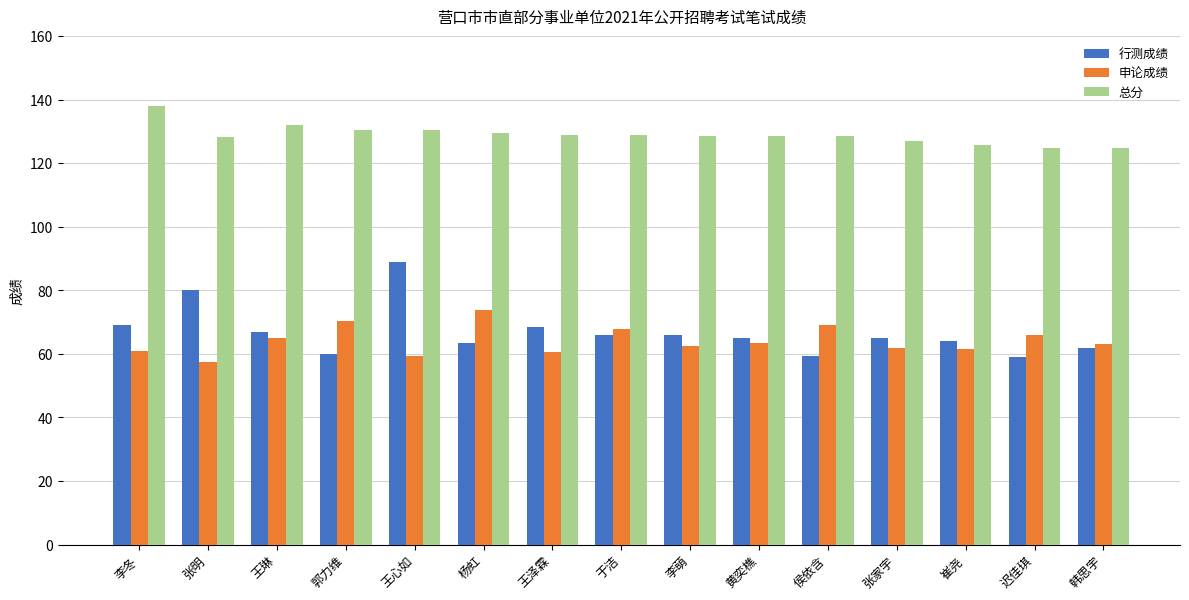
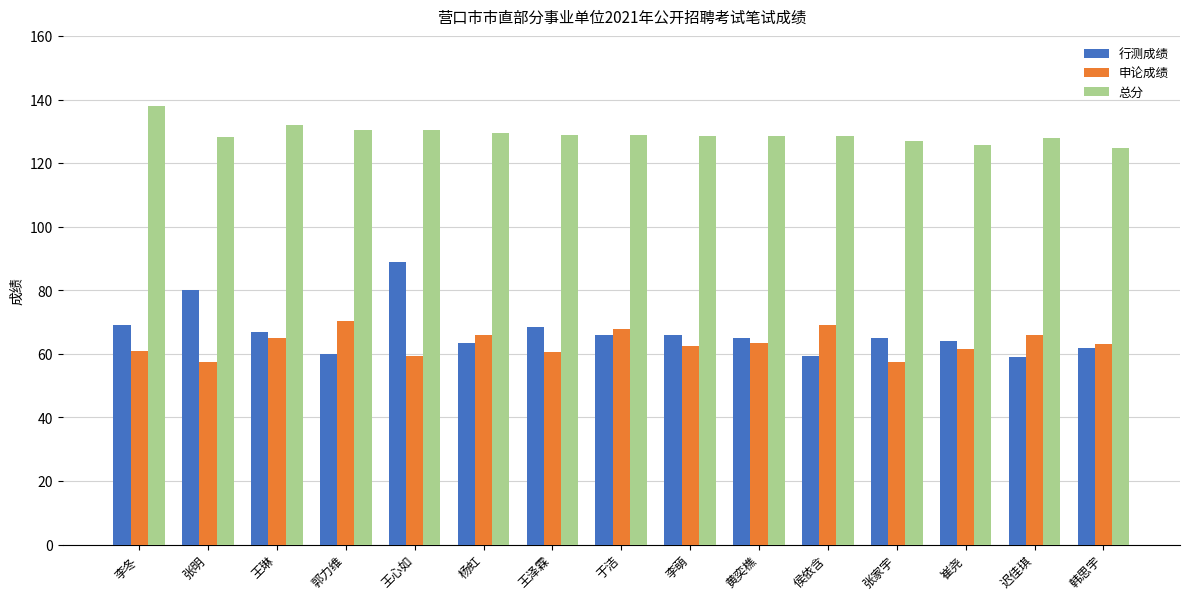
  {
    "行测成绩": {
      "李冬": 69,
      "张明": 80,
      "王琳": 67,
      "郭力维": 60,
      "王心如": 89,
      "杨虹": 63,
      "王泽霖": 68,
      "于洁": 66,
      "李萌": 66,
      "黄奕樵": 65,
      "侯依含": 59,
      "张家宇": 65,
      "崔尧": 64,
      "迟佳琪": 59,
      "韩思宇": 62
    },
    "申论成绩": {
      "李冬": 61,
      "张明": 58,
      "王琳": 65,
      "郭力维": 71,
      "王心如": 60,
-     "杨虹": 74,
+     "杨虹": 66,
      "王泽霖": 61,
      "于洁": 68,
      "李萌": 63,
      "黄奕樵": 64,
      "侯依含": 69,
-     "张家宇": 62,
+     "张家宇": 58,
      "崔尧": 62,
      "迟佳琪": 66,
      "韩思宇": 63
    },
    "总分": {
      "李冬": 138,
      "张明": 128,
      "王琳": 132,
      "郭力维": 131,
      "王心如": 130,
      "杨虹": 129,
      "王泽霖": 129,
      "于洁": 129,
      "李萌": 129,
      "黄奕樵": 128,
      "侯依含": 128,
      "张家宇": 127,
      "崔尧": 126,
-     "迟佳琪": 125,
+     "迟佳琪": 128,
      "韩思宇": 125
    }
  }
